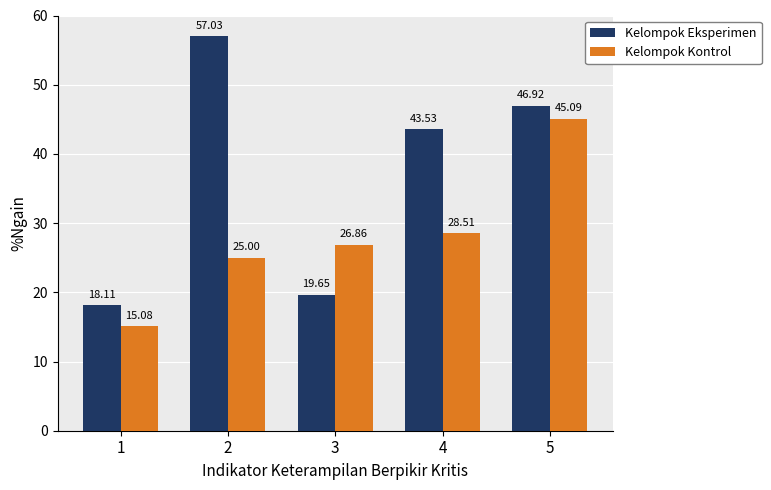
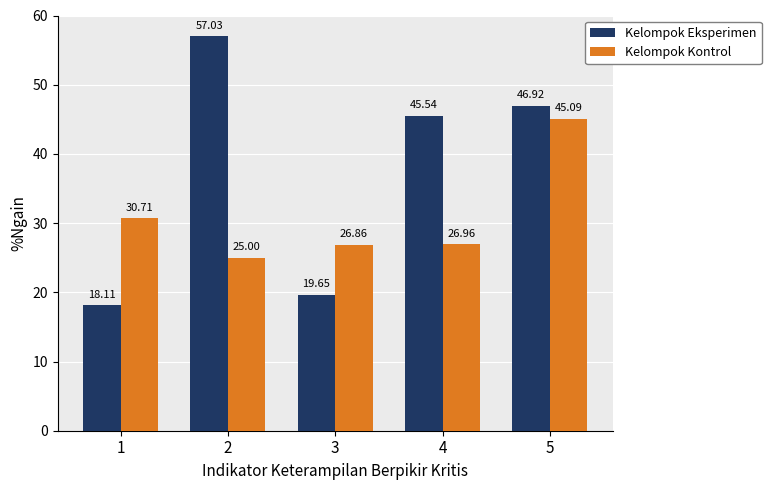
  {
    "Kelompok Eksperimen": {
      "1": 18.11,
      "2": 57.03,
      "3": 19.65,
-     "4": 43.53,
+     "4": 45.54,
      "5": 46.92
    },
    "Kelompok Kontrol": {
-     "1": 15.08,
+     "1": 30.71,
      "2": 25.00,
      "3": 26.86,
-     "4": 28.51,
+     "4": 26.96,
      "5": 45.09
    }
  }
